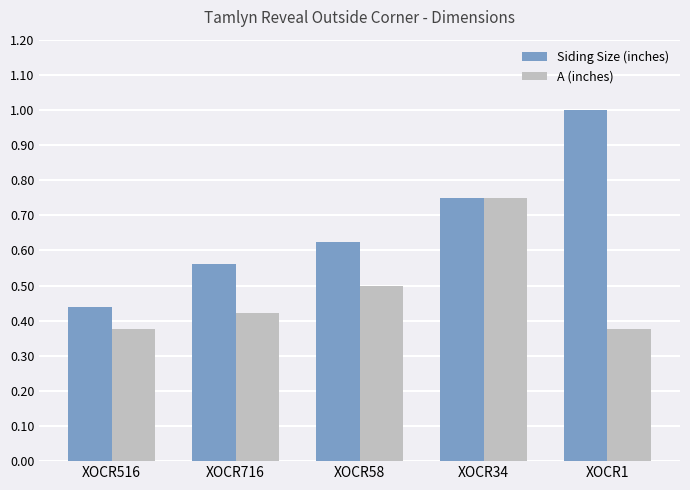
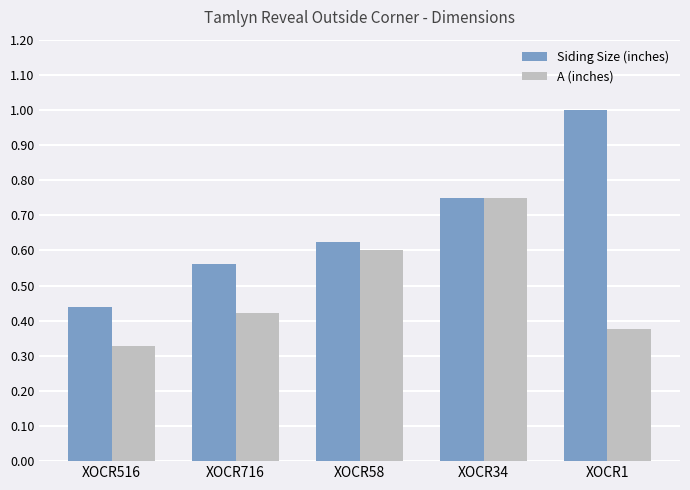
  {
    "Siding Size (inches)": {
      "XOCR516": 0.44,
      "XOCR716": 0.56,
      "XOCR58": 0.63,
      "XOCR34": 0.75,
      "XOCR1": 1.00
    },
    "A (inches)": {
-     "XOCR516": 0.38,
+     "XOCR516": 0.33,
      "XOCR716": 0.42,
-     "XOCR58": 0.5,
+     "XOCR58": 0.6,
      "XOCR34": 0.75,
      "XOCR1": 0.38
    }
  }
